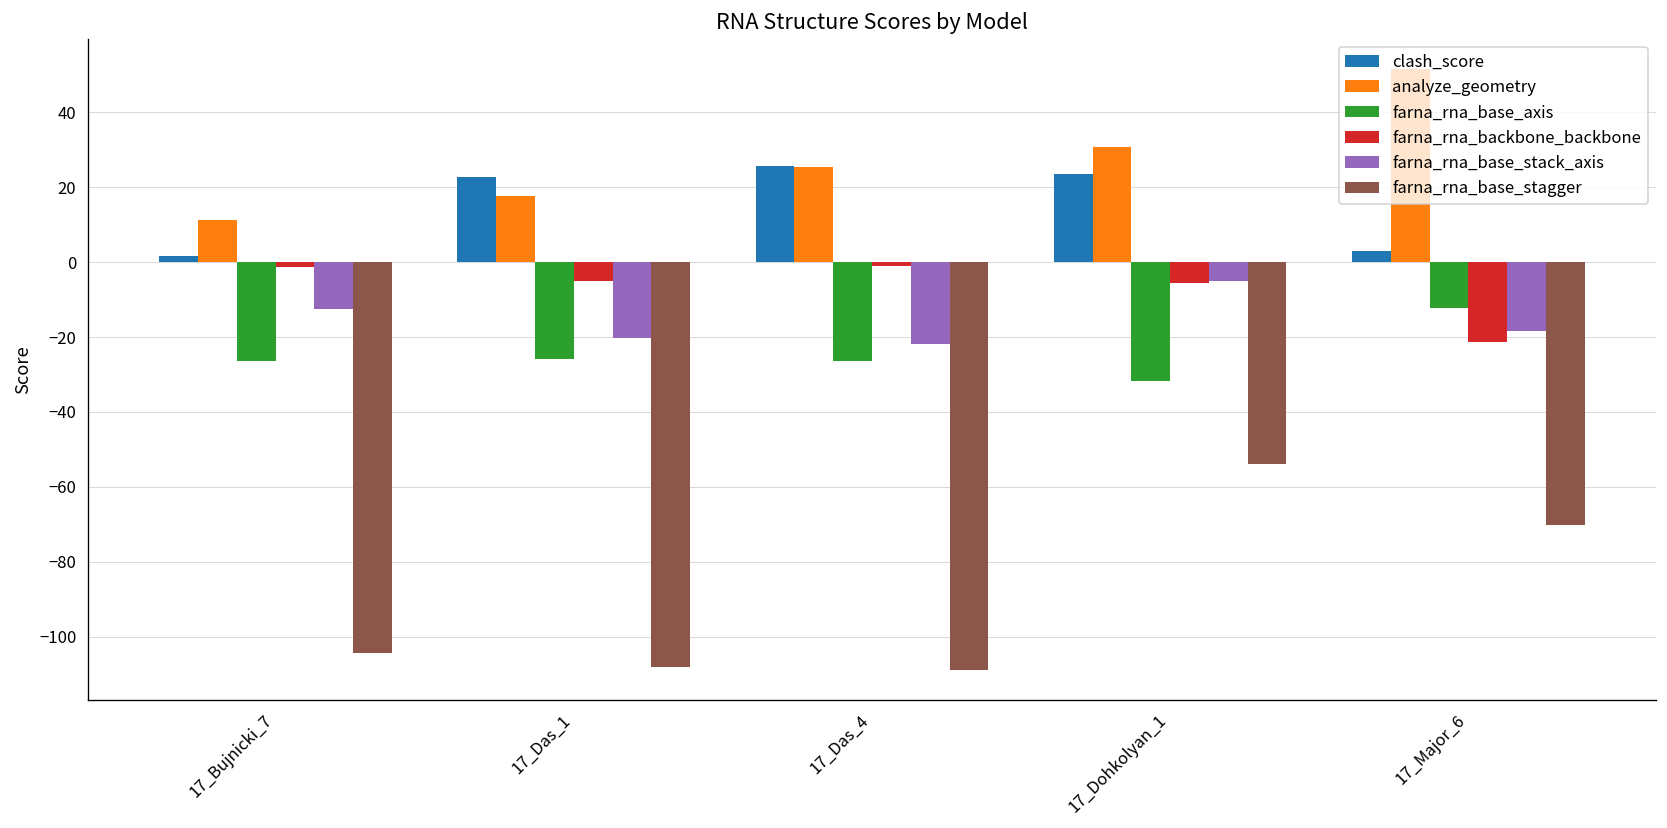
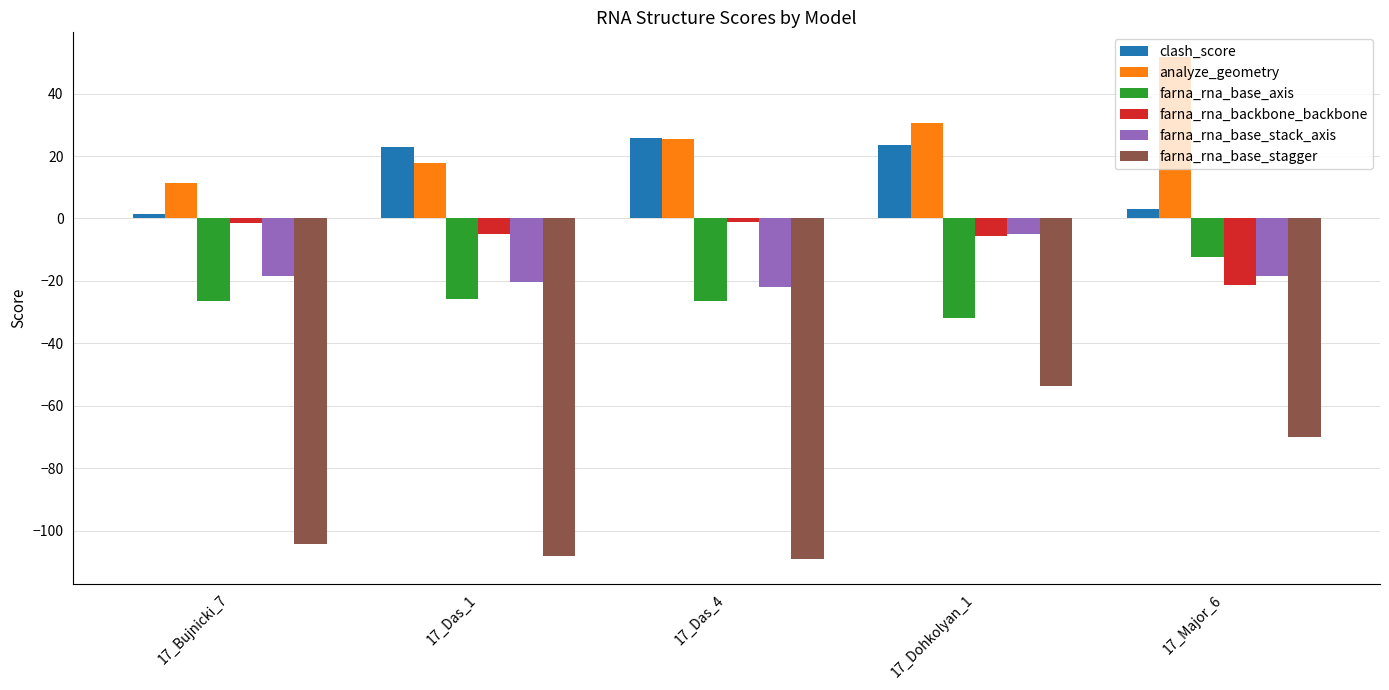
  {
    "clash_score": {
      "17_Bujnicki_7": 2,
      "17_Das_1": 23,
      "17_Das_4": 26,
      "17_Dohkolyan_1": 24,
      "17_Major_6": 3
    },
    "analyze_geometry": {
      "17_Bujnicki_7": 11,
      "17_Das_1": 18,
      "17_Das_4": 25,
      "17_Dohkolyan_1": 31
    },
    "farna_rna_base_axis": {
      "17_Bujnicki_7": -26,
      "17_Das_1": -26,
      "17_Das_4": -27,
      "17_Dohkolyan_1": -32,
      "17_Major_6": -12
    },
    "farna_rna_backbone_backbone": {
      "17_Bujnicki_7": -1,
      "17_Das_1": -5,
      "17_Das_4": -1,
      "17_Dohkolyan_1": -5,
      "17_Major_6": -21
    },
    "farna_rna_base_stack_axis": {
-     "17_Bujnicki_7": -12,
+     "17_Bujnicki_7": -18,
      "17_Das_1": -20,
      "17_Das_4": -22,
      "17_Dohkolyan_1": -5,
      "17_Major_6": -18
    },
    "farna_rna_base_stagger": {
      "17_Bujnicki_7": -104,
      "17_Das_1": -108,
      "17_Das_4": -109,
      "17_Dohkolyan_1": -54,
      "17_Major_6": -70
    }
  }
